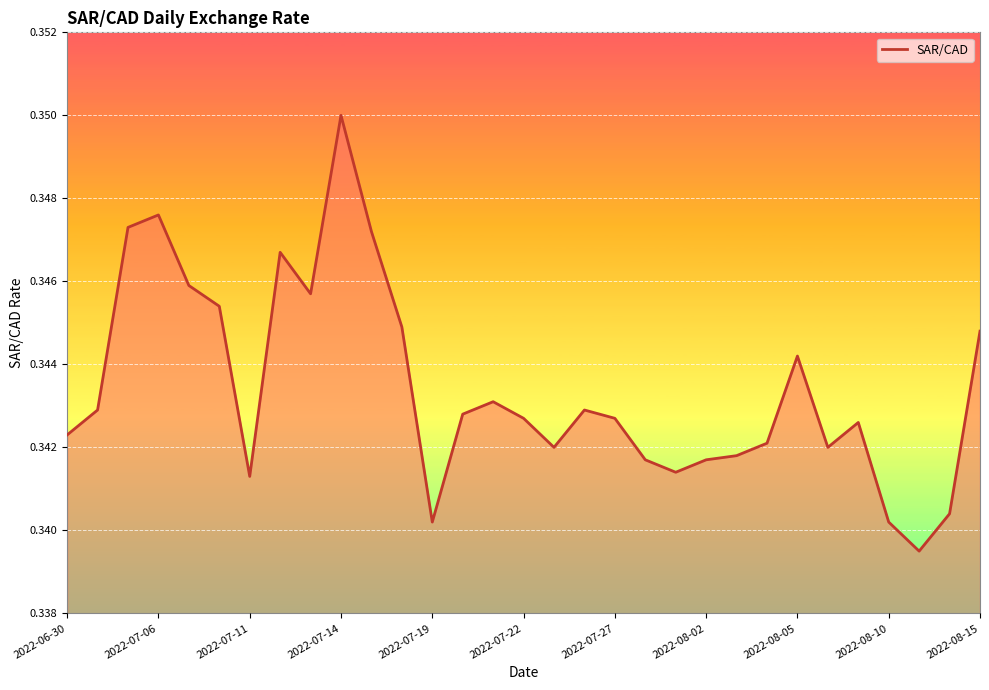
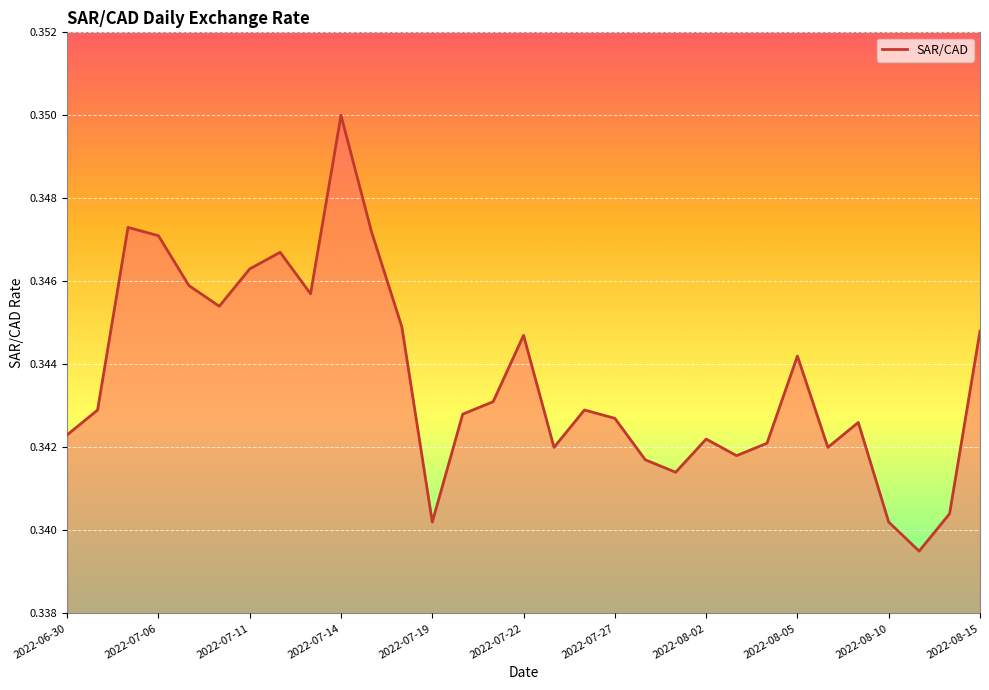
  {
    "2022-06-30": 0.3423,
-   "2022-07-06": 0.3476,
-   "2022-07-11": 0.3413,
+   "2022-07-06": 0.3471,
+   "2022-07-11": 0.3463,
    "2022-07-14": 0.3500,
    "2022-07-19": 0.3402,
-   "2022-07-22": 0.3427,
+   "2022-07-22": 0.3447,
    "2022-07-27": 0.3427,
-   "2022-08-02": 0.3417,
+   "2022-08-02": 0.3422,
    "2022-08-05": 0.3442,
    "2022-08-10": 0.3402,
    "2022-08-15": 0.3448
  }
